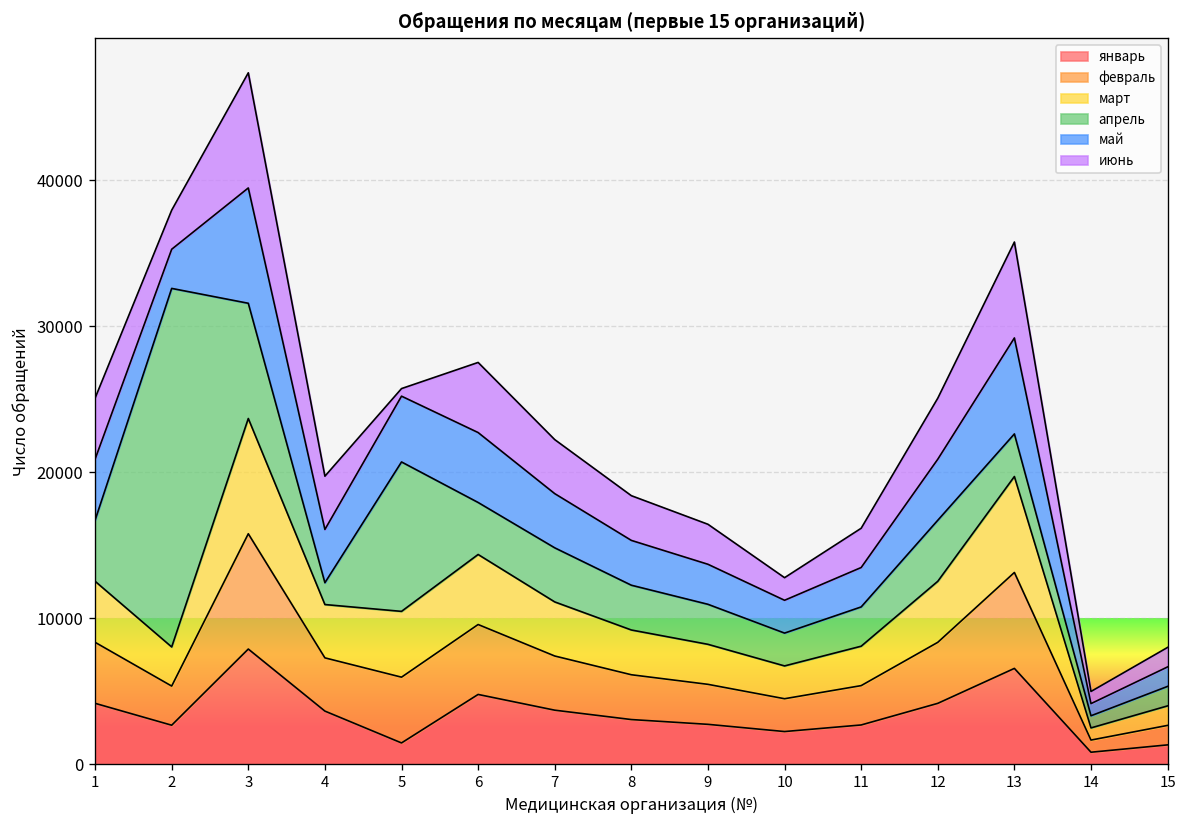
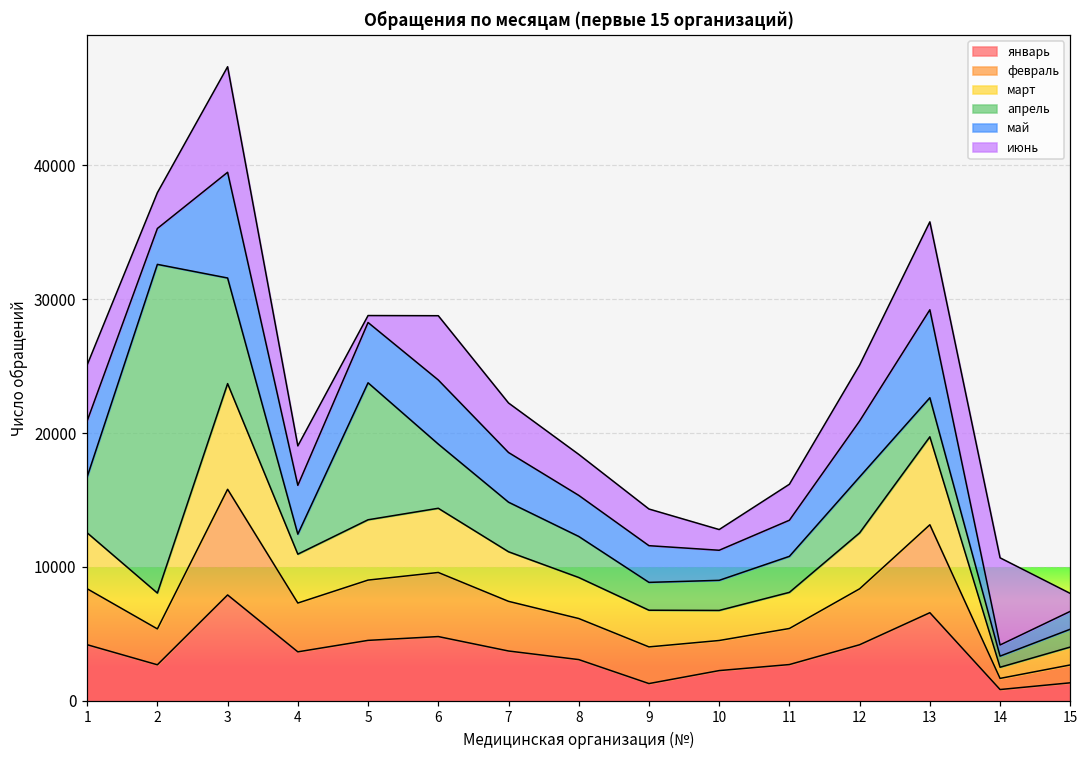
  {
    "январь": {
      "1": 4200,
      "2": 2700,
      "3": 7900,
      "4": 3600,
-     "5": 1500,
+     "5": 4500,
      "6": 4800,
      "7": 3700,
      "8": 3100,
-     "9": 2700,
+     "9": 1300,
      "10": 2200,
      "11": 2700,
      "12": 4200,
      "13": 6600,
      "14": 800,
      "15": 1300
    },
    "апрель": {
      "1": 4200,
      "2": 24600,
      "3": 7900,
      "4": 1500,
      "5": 10200,
-     "6": 3600,
+     "6": 4800,
      "7": 3700,
      "8": 3100,
-     "9": 2700,
+     "9": 2100,
      "10": 2200,
      "11": 2700,
      "12": 4200,
      "13": 2900,
      "14": 800,
      "15": 1300
    },
    "май": {
      "1": 4200,
      "2": 2700,
      "3": 7900,
      "4": 3600,
      "5": 4500,
      "6": 4800,
      "7": 3700,
      "8": 3100,
      "9": 2700,
      "10": 2200,
      "11": 2700,
      "12": 4200,
      "13": 6600,
      "14": 800,
      "15": 1300
    },
    "июнь": {
      "1": 4200,
      "2": 2700,
      "3": 7900,
-     "4": 3600,
+     "4": 2900,
      "5": 500,
      "6": 4800,
      "7": 3700,
      "8": 3100,
      "9": 2700,
      "10": 1500,
      "11": 2700,
      "12": 4200,
      "13": 6600,
-     "14": 800,
+     "14": 6500,
      "15": 1300
    }
  }
